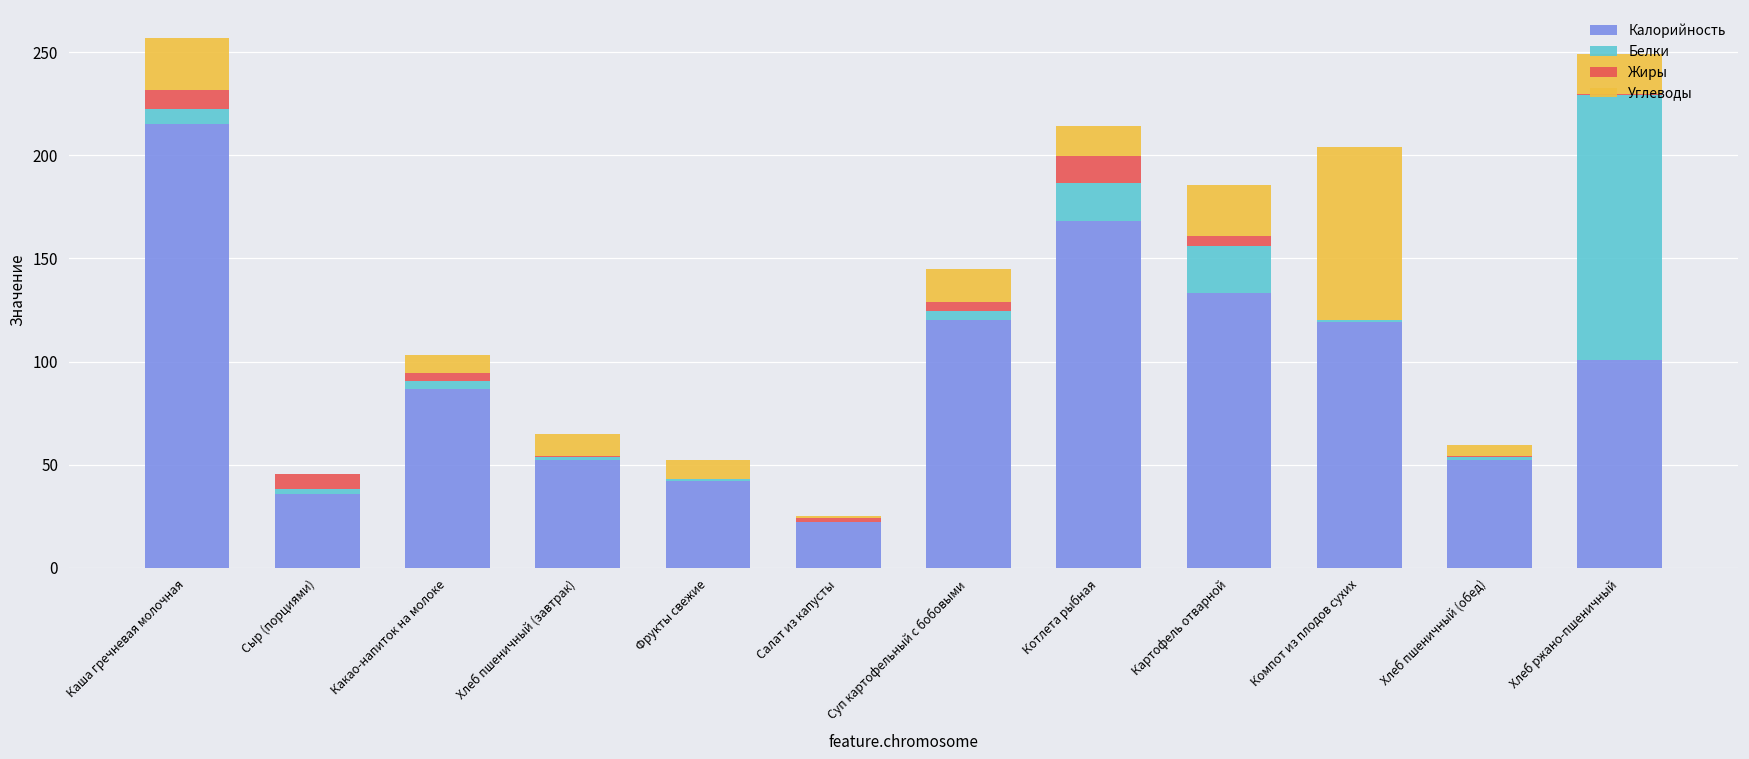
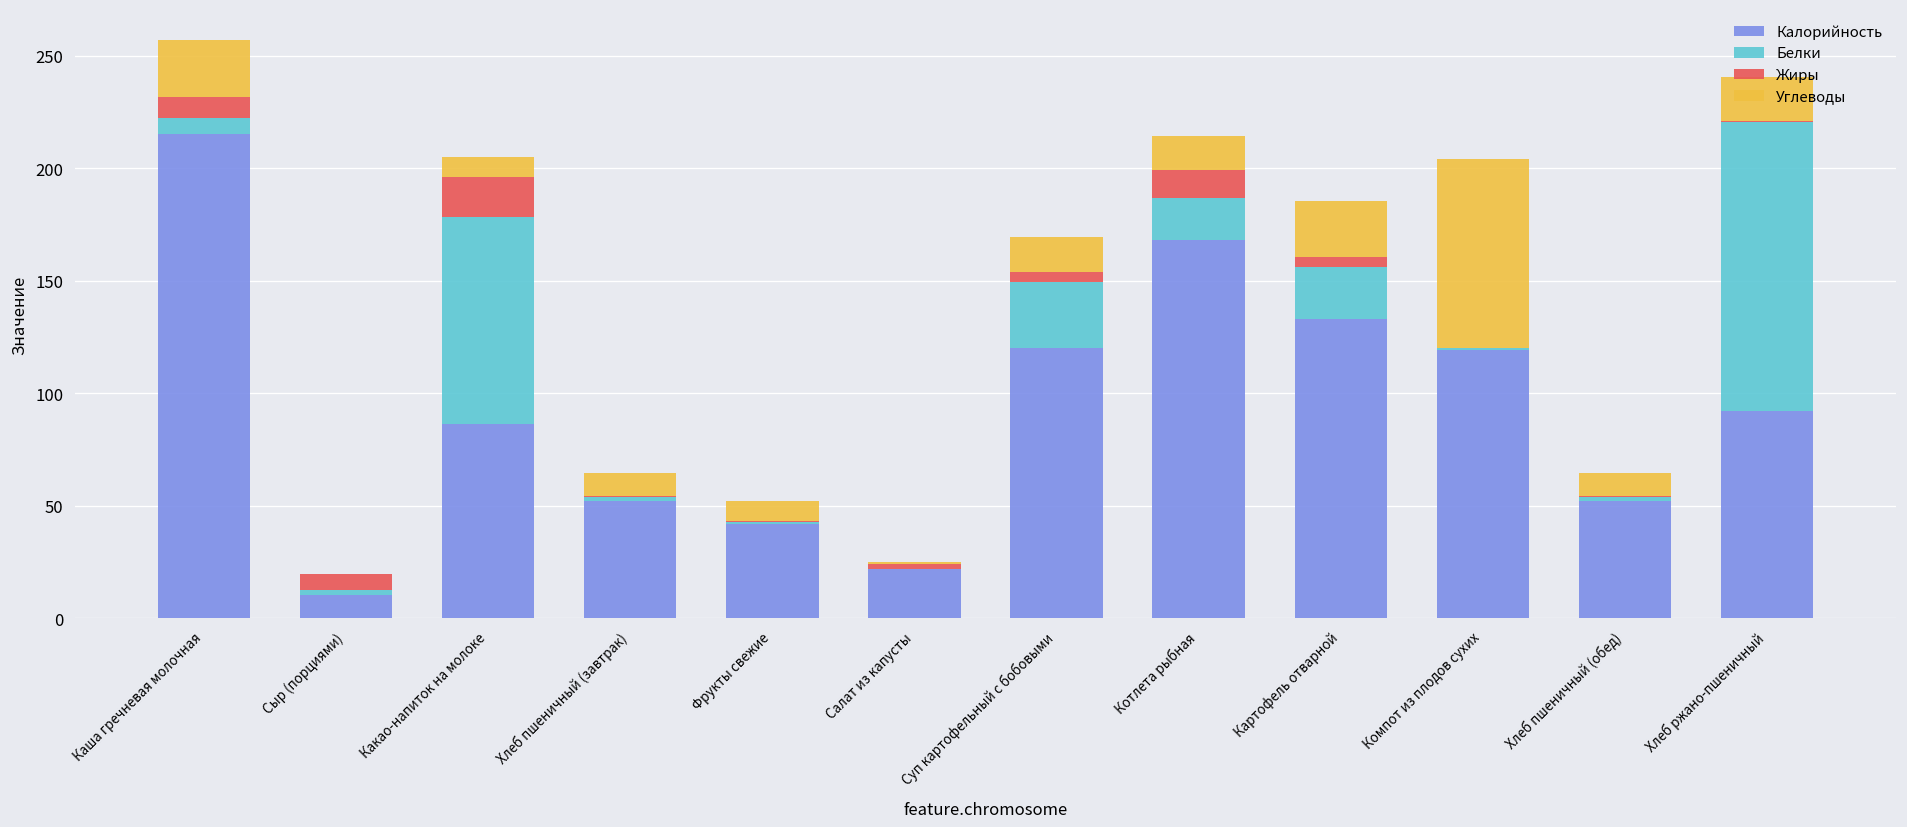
  {
    "Калорийность": {
      "Каша гречневая молочная": 215,
-     "Сыр (порциями)": 36,
+     "Сыр (порциями)": 10,
      "Какао-напиток на молоке": 87,
      "Хлеб пшеничный (завтрак)": 52,
      "Фрукты свежие": 42,
      "Салат из капусты": 22,
      "Суп картофельный с бобовыми": 120,
      "Котлета рыбная": 168,
      "Картофель отварной": 133,
      "Компот из плодов сухих": 119,
      "Хлеб пшеничный (обед)": 52,
-     "Хлеб ржано-пшеничный": 101
+     "Хлеб ржано-пшеничный": 92
    },
    "Белки": {
      "Каша гречневая молочная": 7,
      "Сыр (порциями)": 2,
-     "Какао-напиток на молоке": 4,
+     "Какао-напиток на молоке": 92,
      "Хлеб пшеничный (завтрак)": 2,
      "Салат из капусты": 0,
-     "Суп картофельный с бобовыми": 4,
+     "Суп картофельный с бобовыми": 29,
      "Котлета рыбная": 19,
      "Картофель отварной": 23,
      "Хлеб пшеничный (обед)": 2,
      "Хлеб ржано-пшеничный": 128
    },
    "Жиры": {
      "Каша гречневая молочная": 9,
      "Сыр (порциями)": 7,
-     "Какао-напиток на молоке": 4,
+     "Какао-напиток на молоке": 18,
      "Салат из капусты": 2,
      "Суп картофельный с бобовыми": 5,
      "Котлета рыбная": 13,
      "Картофель отварной": 5
    },
    "Углеводы": {
      "Каша гречневая молочная": 25,
      "Сыр (порциями)": 0,
      "Какао-напиток на молоке": 9,
      "Хлеб пшеничный (завтрак)": 10,
      "Фрукты свежие": 9,
      "Суп картофельный с бобовыми": 16,
      "Котлета рыбная": 15,
      "Картофель отварной": 25,
      "Компот из плодов сухих": 84,
-     "Хлеб пшеничный (обед)": 5,
+     "Хлеб пшеничный (обед)": 10,
      "Хлеб ржано-пшеничный": 20
    }
  }
